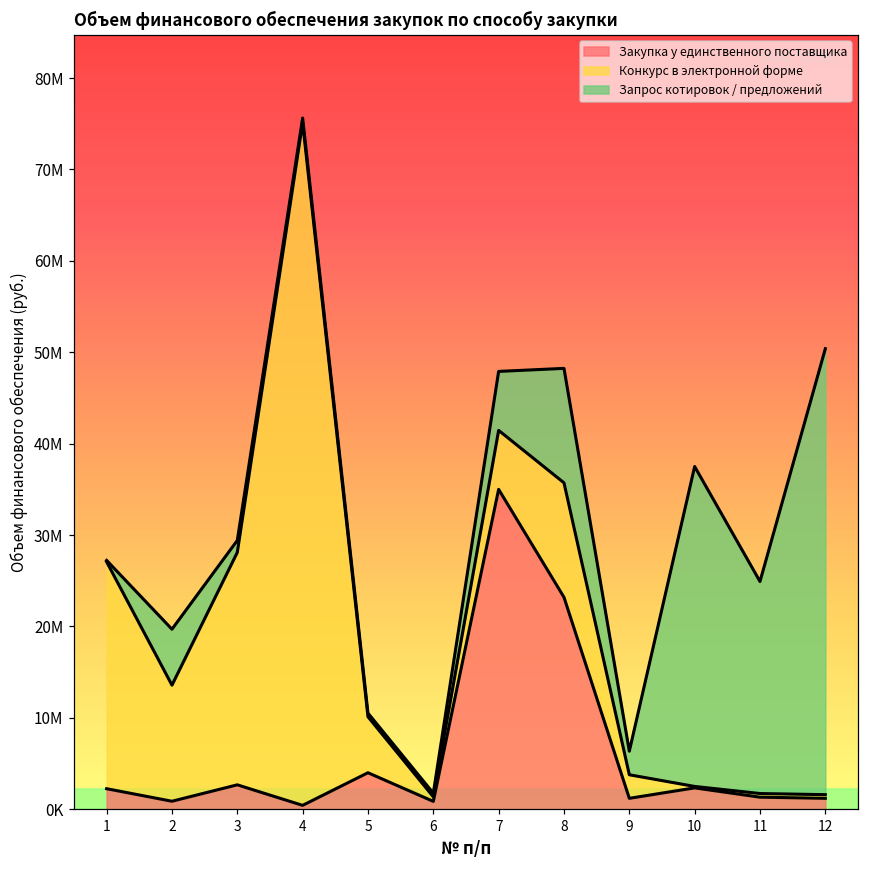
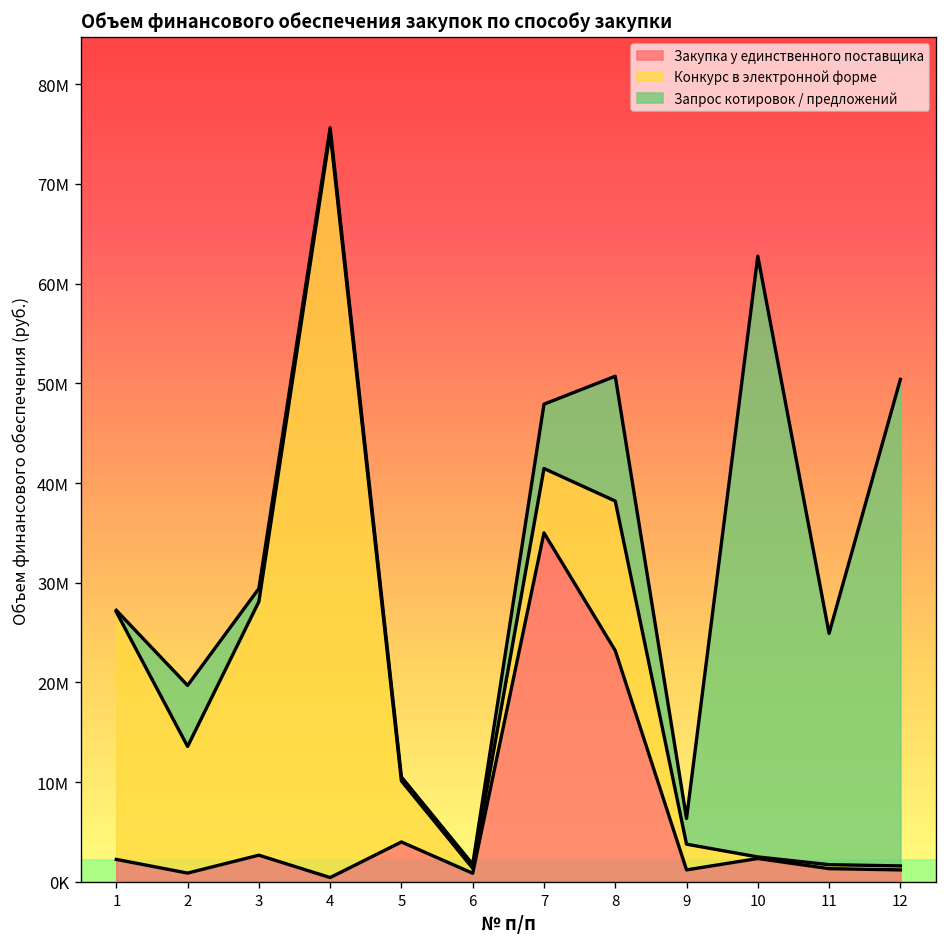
  {
    "Закупка у единственного поставщика": {
      "1": 2000000,
      "3": 3000000,
      "5": 4000000,
      "7": 35000000,
      "8": 23000000
    },
    "Конкурс в электронной форме": {
      "2": 13000000,
      "3": 25000000,
      "4": 75000000,
      "5": 6000000,
      "7": 6000000,
-     "8": 13000000,
+     "8": 15000000,
      "9": 3000000
    },
    "Запрос котировок / предложений": {
      "2": 6000000,
      "3": 1000000,
      "4": 0,
      "5": 0,
      "7": 6000000,
      "8": 13000000,
      "9": 3000000,
-     "10": 35000000,
+     "10": 60000000,
      "11": 23000000,
      "12": 49000000
    }
  }
